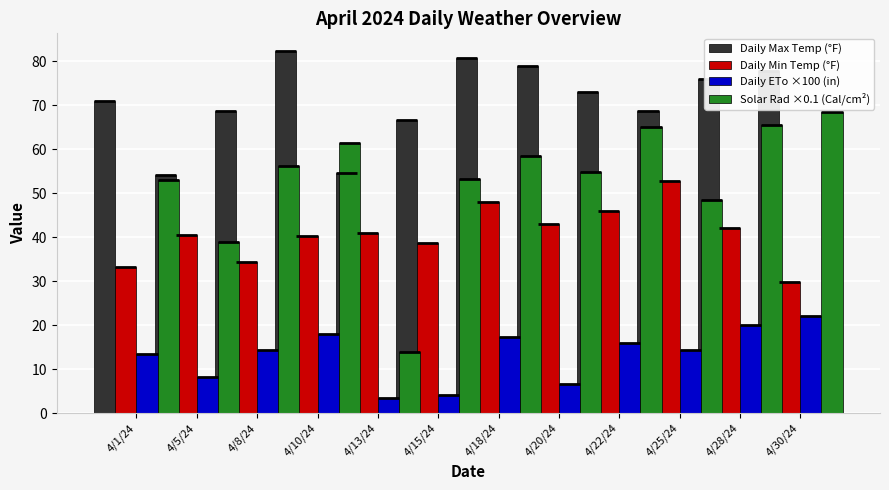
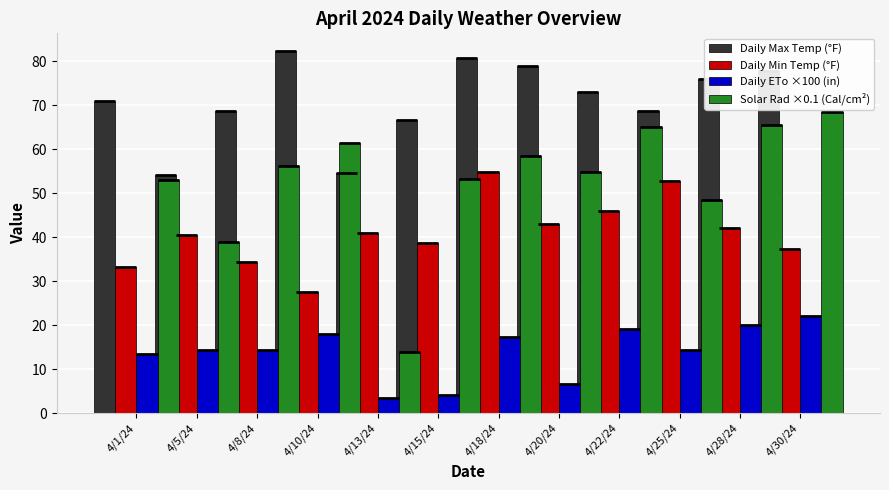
  {
    "Daily Min Temp (°F)": {
      "4/1/24": 33,
      "4/5/24": 40,
      "4/8/24": 34,
-     "4/10/24": 40,
+     "4/10/24": 27,
      "4/13/24": 41,
      "4/15/24": 39,
-     "4/18/24": 48,
+     "4/18/24": 55,
      "4/20/24": 43,
      "4/22/24": 46,
      "4/25/24": 53,
      "4/28/24": 42,
-     "4/30/24": 30
+     "4/30/24": 37
    },
    "Daily ETo ×100 (in)": {
      "4/1/24": 14,
-     "4/5/24": 8,
+     "4/5/24": 14,
      "4/8/24": 14,
      "4/10/24": 18,
      "4/13/24": 4,
      "4/15/24": 4,
      "4/18/24": 17,
      "4/20/24": 7,
-     "4/22/24": 16,
+     "4/22/24": 19,
      "4/25/24": 14,
      "4/28/24": 20,
      "4/30/24": 22
    }
  }
